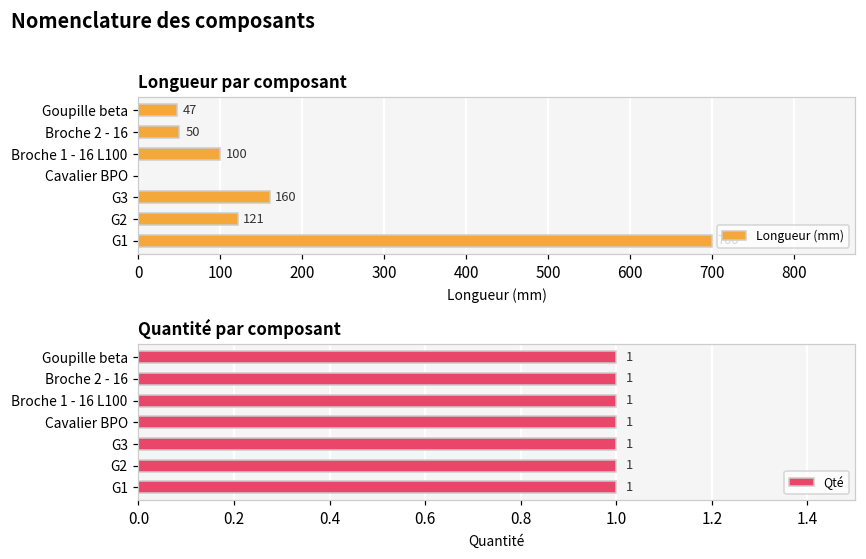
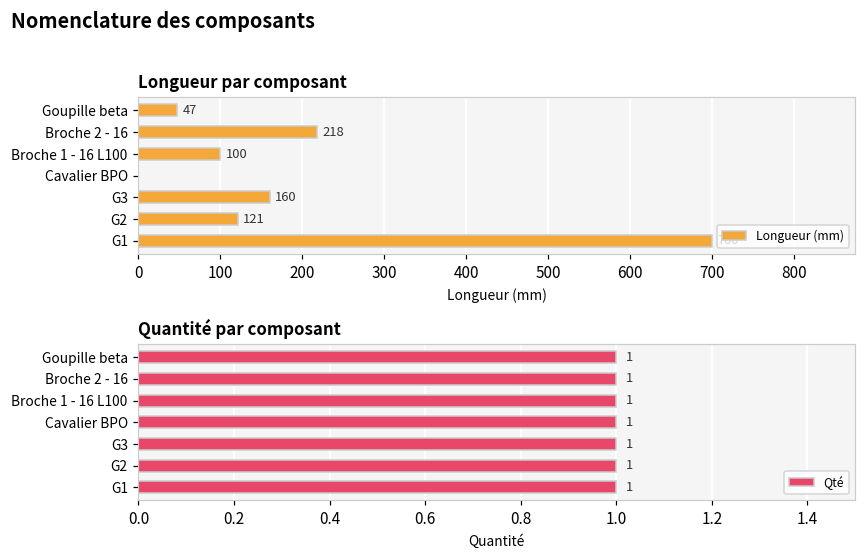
  {
    "Longueur par composant": {
      "Goupille beta": 47,
-     "Broche 2 - 16": 50,
+     "Broche 2 - 16": 218,
      "Broche 1 - 16 L100": 100,
      "G3": 160,
      "G2": 121
    },
    "Quantité par composant": {
      "Goupille beta": 1,
      "Broche 2 - 16": 1,
      "Broche 1 - 16 L100": 1,
      "Cavalier BPO": 1,
      "G3": 1,
      "G2": 1,
      "G1": 1
    }
  }
